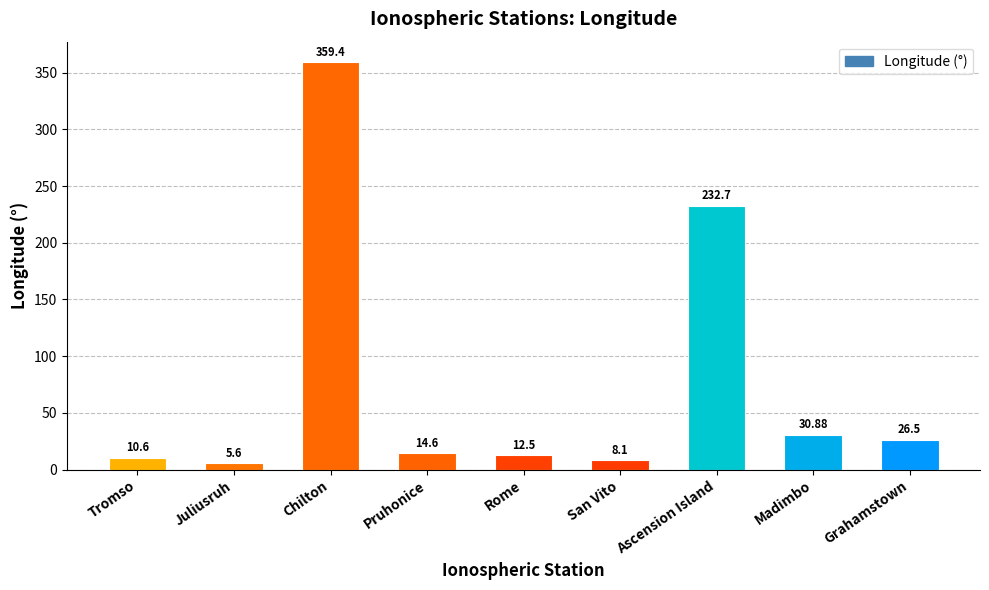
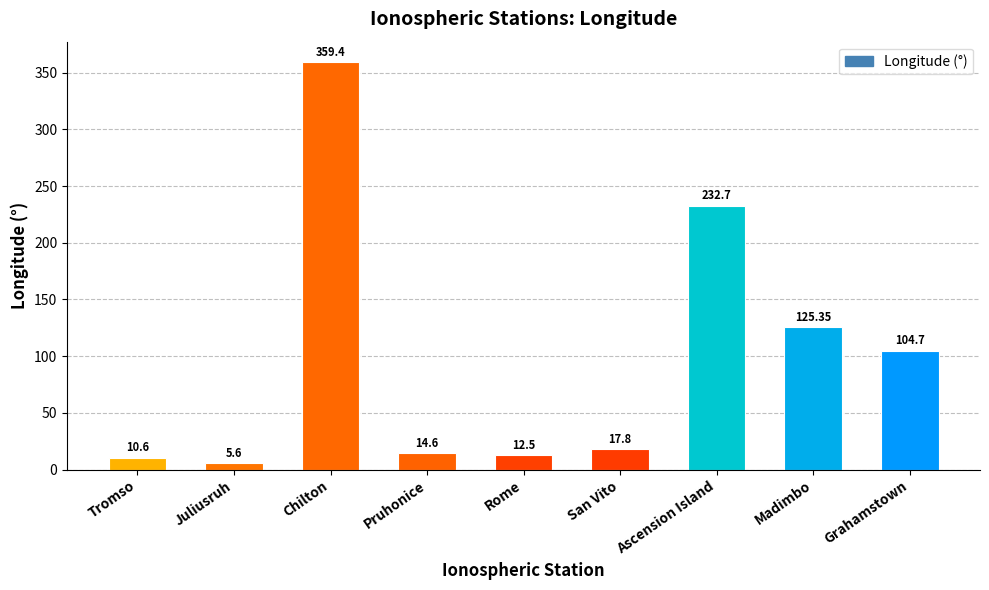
  {
    "Tromso": 10.6,
    "Juliusruh": 5.6,
    "Chilton": 359.4,
    "Pruhonice": 14.6,
    "Rome": 12.5,
-   "San Vito": 8.1,
+   "San Vito": 17.8,
    "Ascension Island": 232.7,
-   "Madimbo": 30.88,
-   "Grahamstown": 26.5
+   "Madimbo": 125.35,
+   "Grahamstown": 104.7
  }
